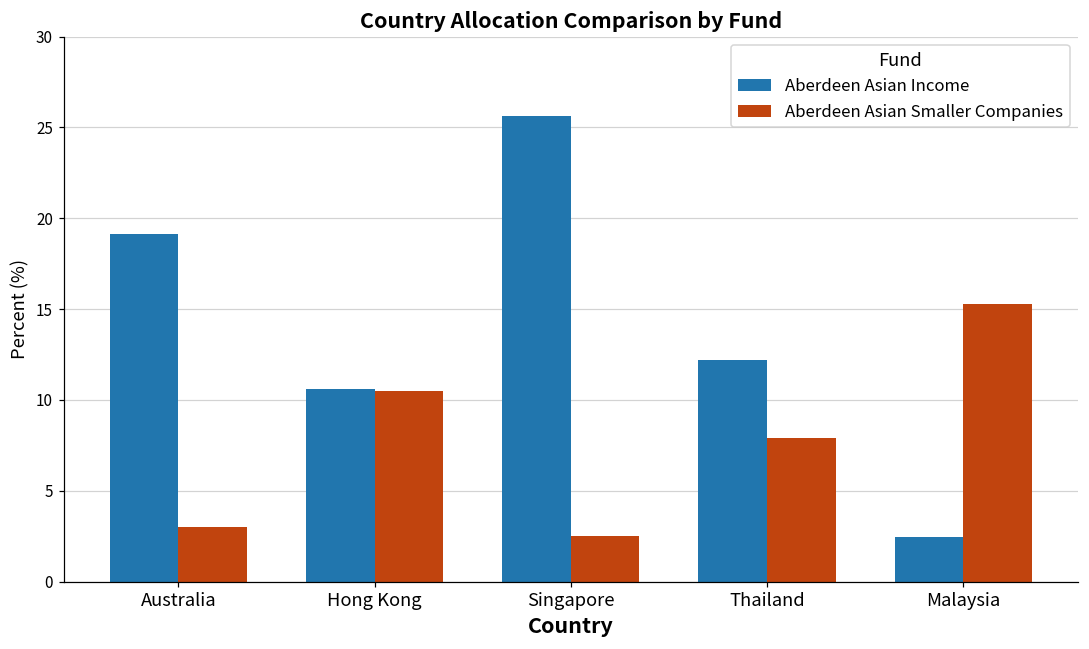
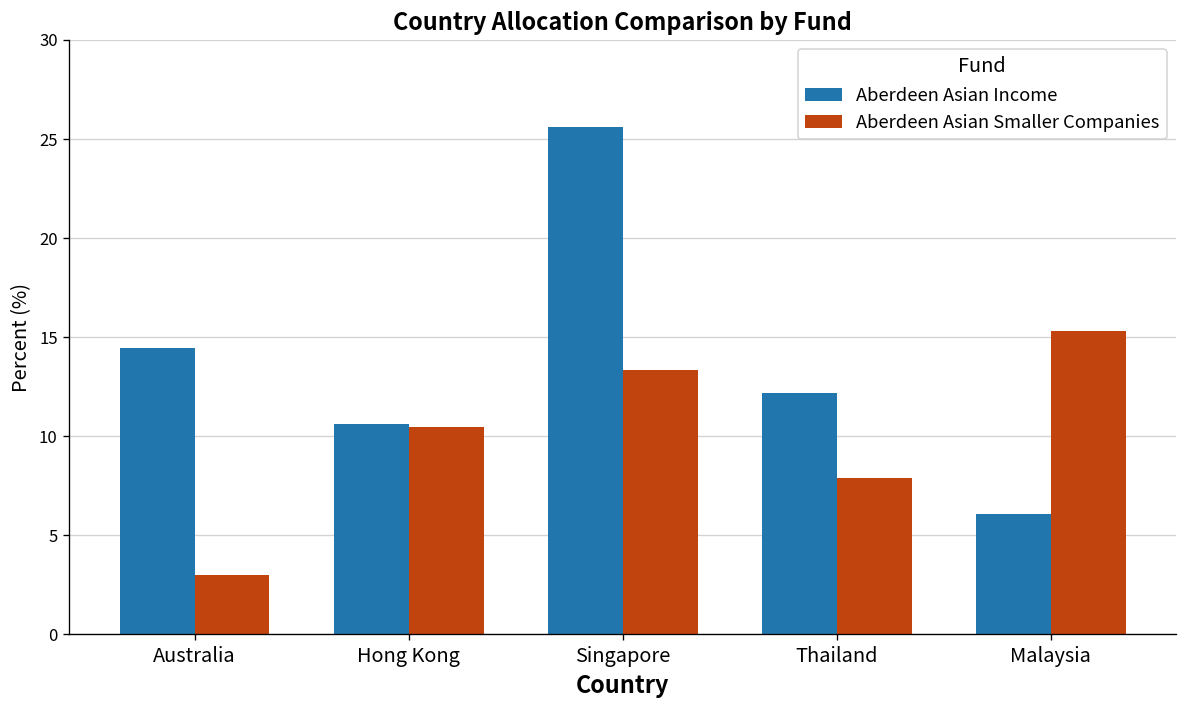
  {
    "Aberdeen Asian Income": {
-     "Australia": 19.1,
+     "Australia": 14.5,
      "Hong Kong": 10.6,
      "Singapore": 25.6,
      "Thailand": 12.2,
-     "Malaysia": 2.5
+     "Malaysia": 6.1
    },
    "Aberdeen Asian Smaller Companies": {
      "Australia": 3.0,
      "Hong Kong": 10.5,
-     "Singapore": 2.5,
+     "Singapore": 13.4,
      "Thailand": 7.9,
      "Malaysia": 15.3
    }
  }
